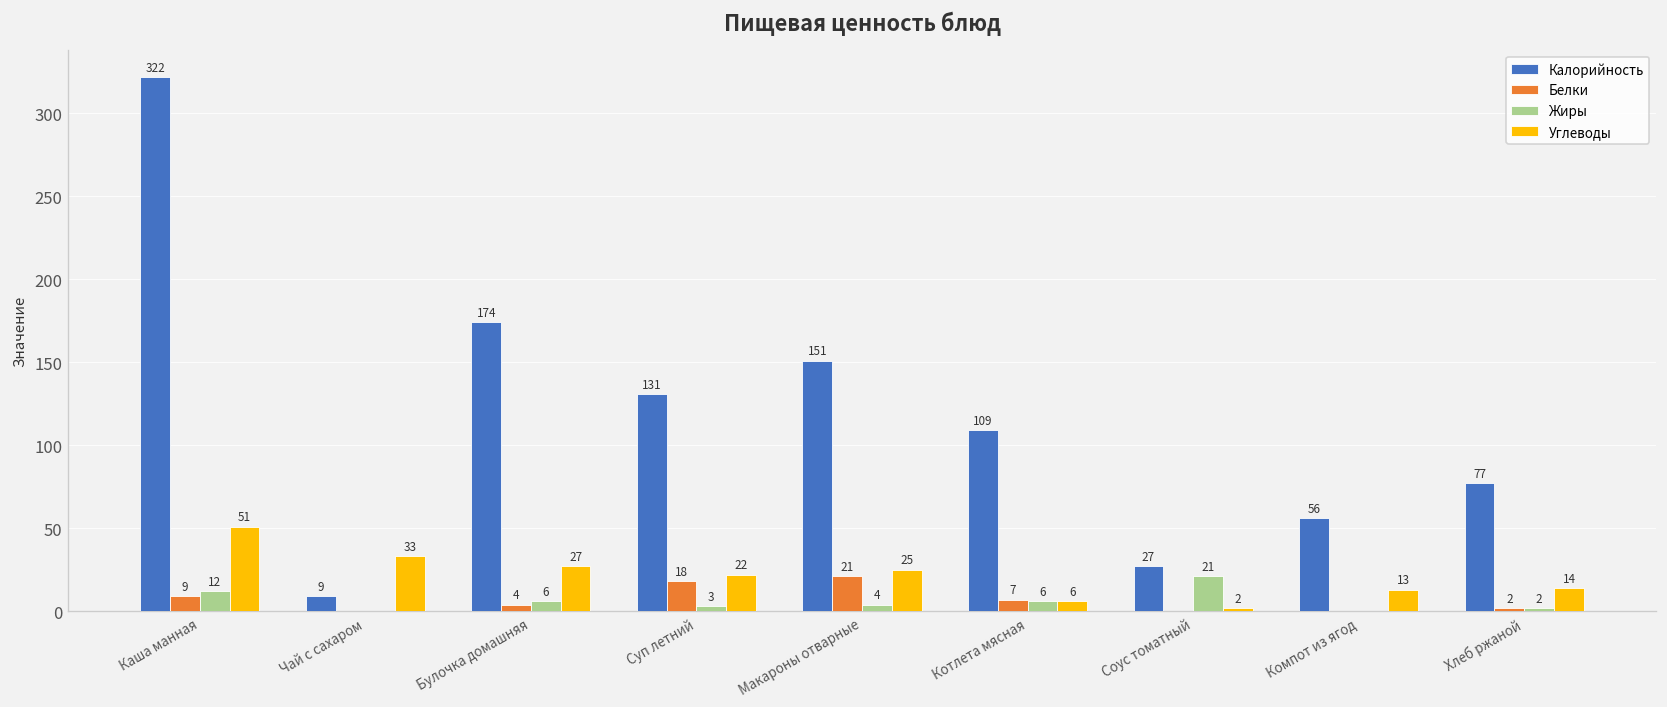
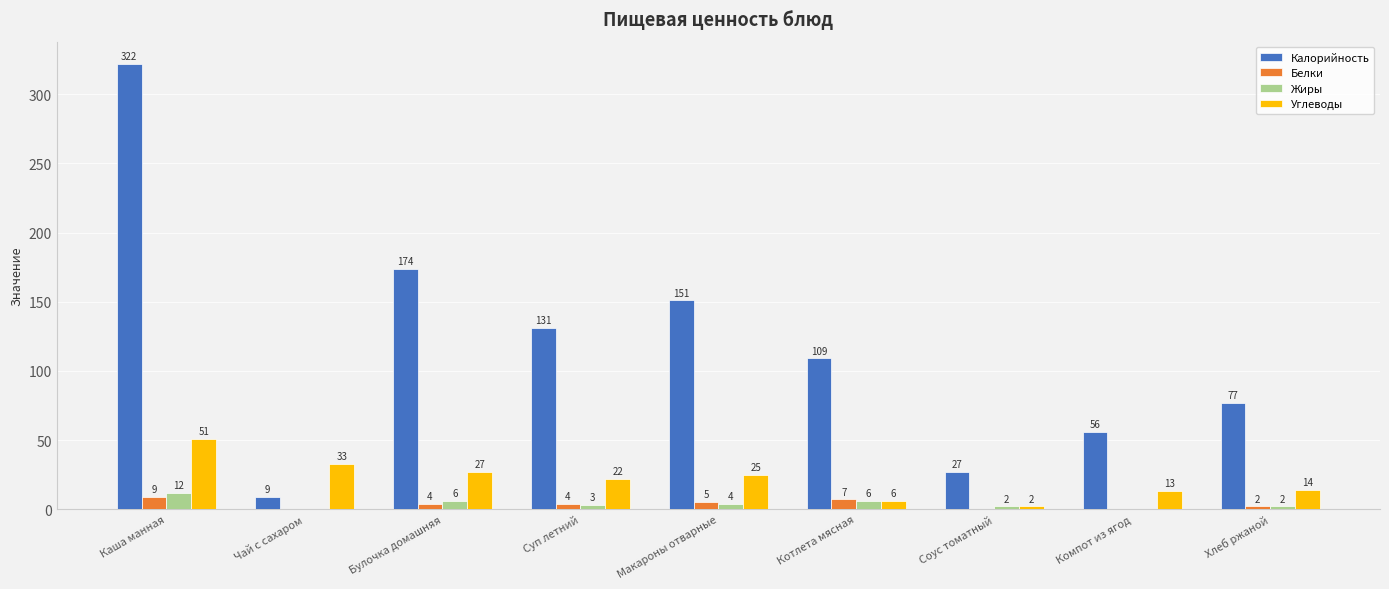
  {
    "Калорийность": {
      "Каша манная": 322,
      "Чай с сахаром": 9,
      "Булочка домашняя": 174,
      "Суп летний": 131,
      "Макароны отварные": 151,
      "Котлета мясная": 109,
      "Соус томатный": 27,
      "Компот из ягод": 56,
      "Хлеб ржаной": 77
    },
    "Белки": {
      "Каша манная": 9,
      "Булочка домашняя": 4,
-     "Суп летний": 18,
-     "Макароны отварные": 21,
+     "Суп летний": 4,
+     "Макароны отварные": 5,
      "Котлета мясная": 7,
      "Хлеб ржаной": 2
    },
    "Жиры": {
      "Каша манная": 12,
      "Булочка домашняя": 6,
      "Суп летний": 3,
      "Макароны отварные": 4,
      "Котлета мясная": 6,
-     "Соус томатный": 21,
+     "Соус томатный": 2,
      "Хлеб ржаной": 2
    },
    "Углеводы": {
      "Каша манная": 51,
      "Чай с сахаром": 33,
      "Булочка домашняя": 27,
      "Суп летний": 22,
      "Макароны отварные": 25,
      "Котлета мясная": 6,
      "Соус томатный": 2,
      "Компот из ягод": 13,
      "Хлеб ржаной": 14
    }
  }
